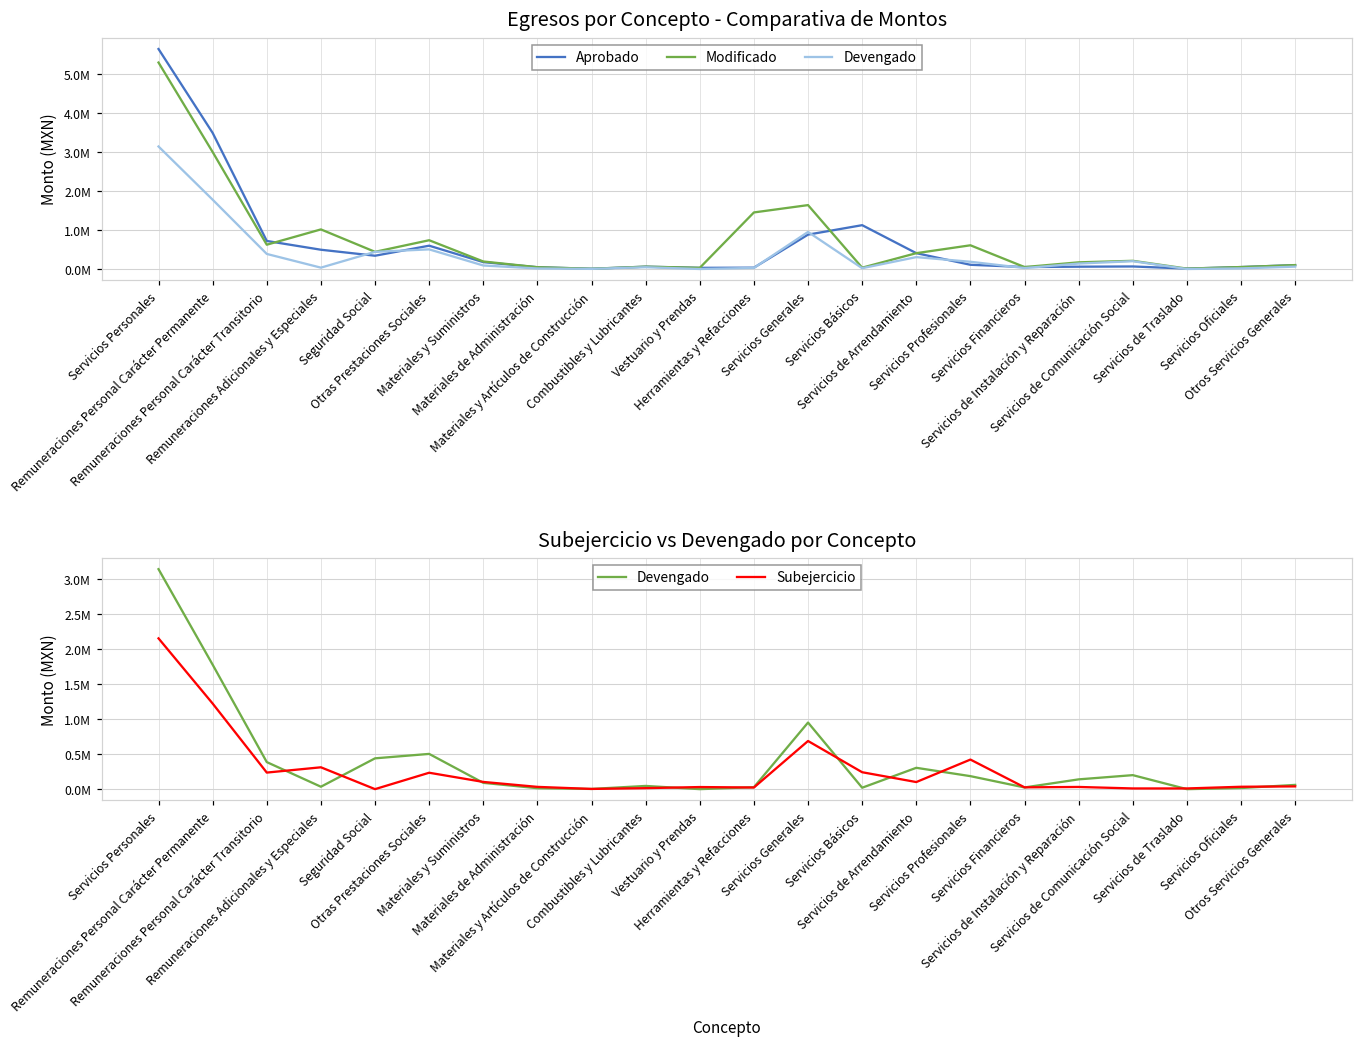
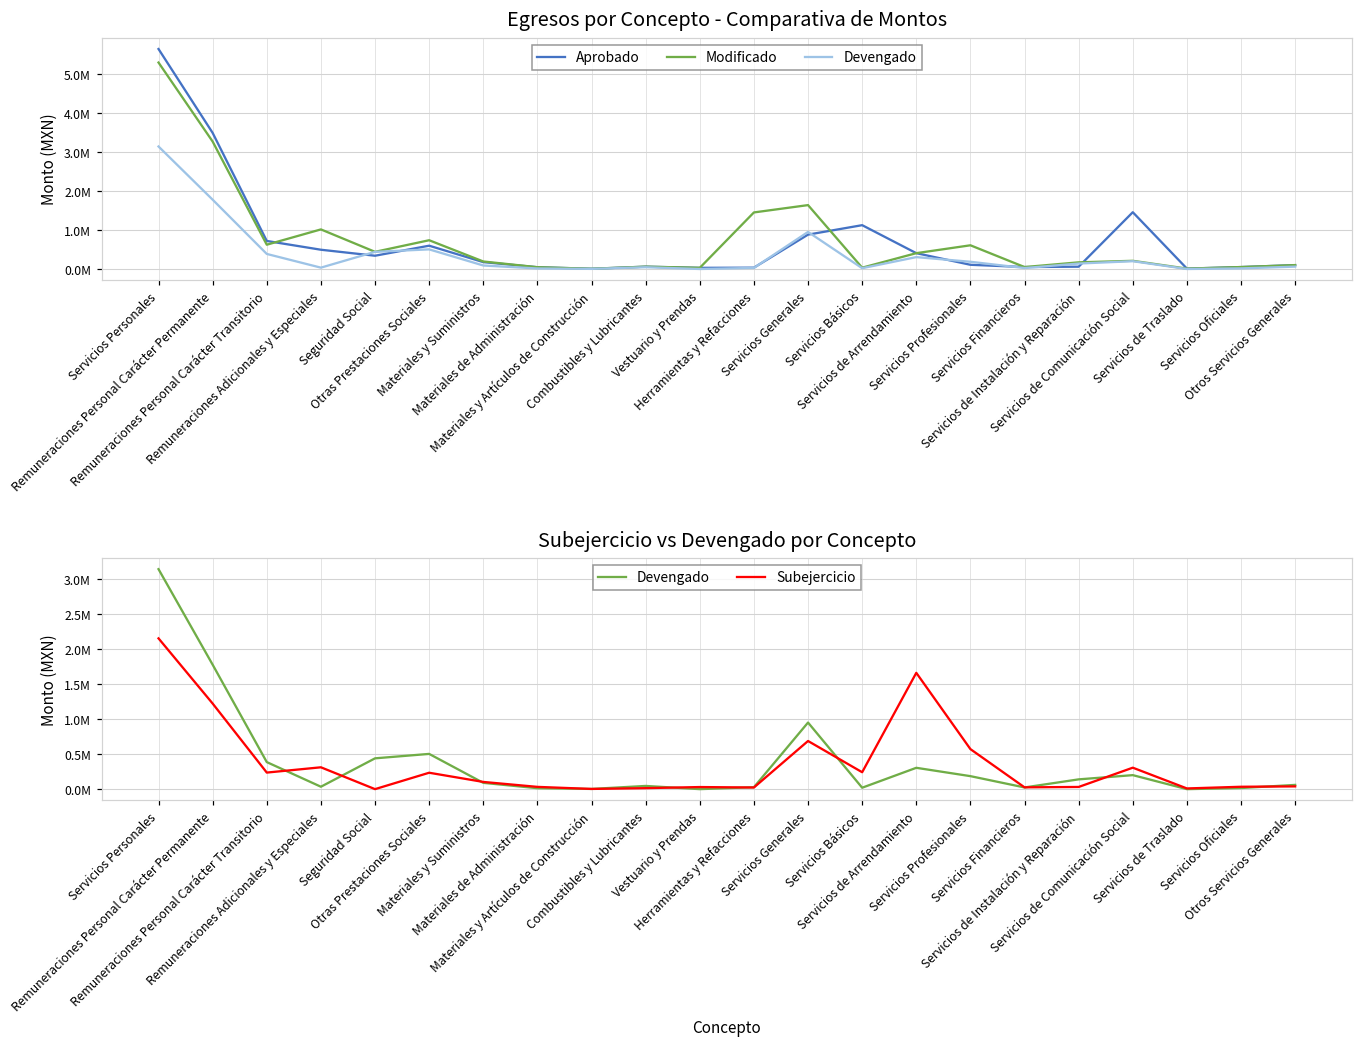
  {
    "Egresos por Concepto - Comparativa de Montos": {
      "Aprobado": {
        "Servicios Personales": 5600000,
        "Remuneraciones Personal Carácter Permanente": 3500000,
        "Remuneraciones Personal Carácter Transitorio": 700000,
        "Remuneraciones Adicionales y Especiales": 500000,
        "Seguridad Social": 300000,
        "Otras Prestaciones Sociales": 600000,
        "Servicios Básicos": 1100000,
        "Servicios Profesionales": 100000,
        "Servicios de Instalación y Reparación": 100000,
-       "Servicios de Comunicación Social": 100000
+       "Servicios de Comunicación Social": 1500000
      },
      "Modificado": {
        "Servicios Personales": 5300000,
-       "Remuneraciones Personal Carácter Permanente": 3000000,
+       "Remuneraciones Personal Carácter Permanente": 3300000,
        "Remuneraciones Personal Carácter Transitorio": 600000,
        "Remuneraciones Adicionales y Especiales": 1000000,
        "Otras Prestaciones Sociales": 700000,
        "Herramientas y Refacciones": 1500000,
        "Servicios Generales": 1600000,
        "Servicios Profesionales": 600000
      }
    },
    "Subejercicio vs Devengado por Concepto": {
      "Devengado": {
        "Servicios Personales": 3100000,
        "Remuneraciones Personal Carácter Permanente": 1800000,
        "Remuneraciones Personal Carácter Transitorio": 400000,
        "Remuneraciones Adicionales y Especiales": 0,
        "Seguridad Social": 400000,
        "Otras Prestaciones Sociales": 500000,
        "Servicios Generales": 1000000,
        "Servicios Básicos": 0,
        "Servicios de Arrendamiento": 300000,
        "Servicios Profesionales": 200000,
        "Servicios de Instalación y Reparación": 100000,
        "Servicios de Comunicación Social": 200000
      },
      "Subejercicio": {
        "Servicios Personales": 2200000,
        "Remuneraciones Personal Carácter Permanente": 1200000,
        "Remuneraciones Personal Carácter Transitorio": 200000,
        "Remuneraciones Adicionales y Especiales": 300000,
        "Seguridad Social": 0,
        "Otras Prestaciones Sociales": 200000,
        "Servicios Generales": 700000,
        "Servicios Básicos": 200000,
-       "Servicios de Arrendamiento": 100000,
-       "Servicios Profesionales": 400000,
+       "Servicios de Arrendamiento": 1700000,
+       "Servicios Profesionales": 600000,
        "Servicios de Instalación y Reparación": 0,
-       "Servicios de Comunicación Social": 0
+       "Servicios de Comunicación Social": 300000
      }
    }
  }
